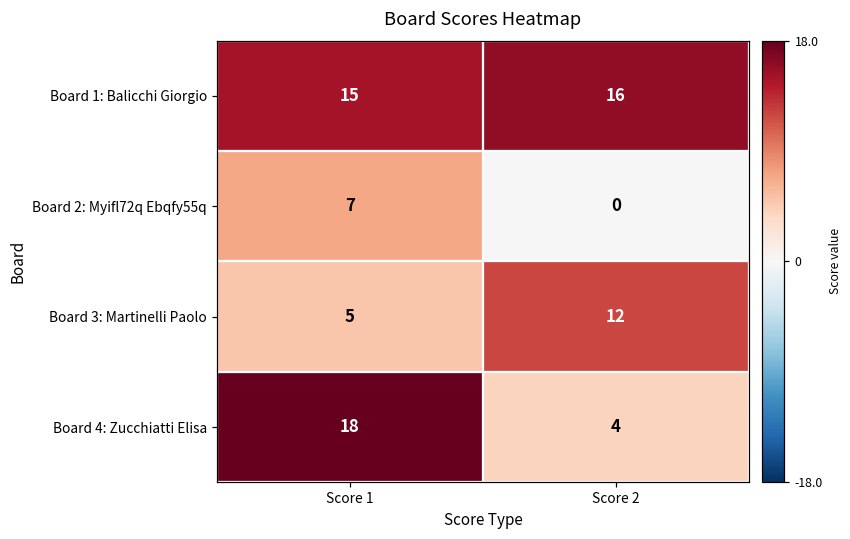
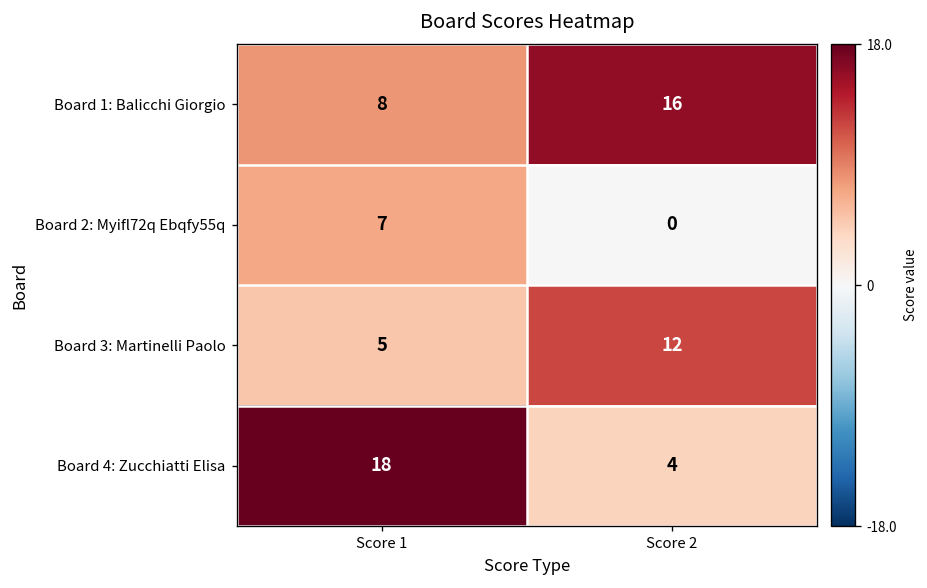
  {
    "Board 1: Balicchi Giorgio": {
-     "Score 1": 15,
+     "Score 1": 8,
      "Score 2": 16
    },
    "Board 2: Myifl72q Ebqfy55q": {
      "Score 1": 7,
      "Score 2": 0
    },
    "Board 3: Martinelli Paolo": {
      "Score 1": 5,
      "Score 2": 12
    },
    "Board 4: Zucchiatti Elisa": {
      "Score 1": 18,
      "Score 2": 4
    }
  }
